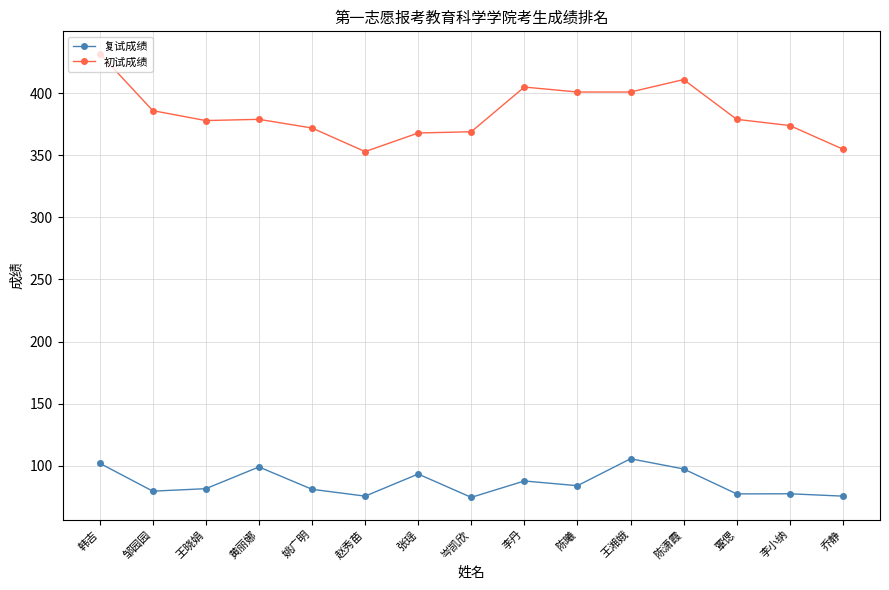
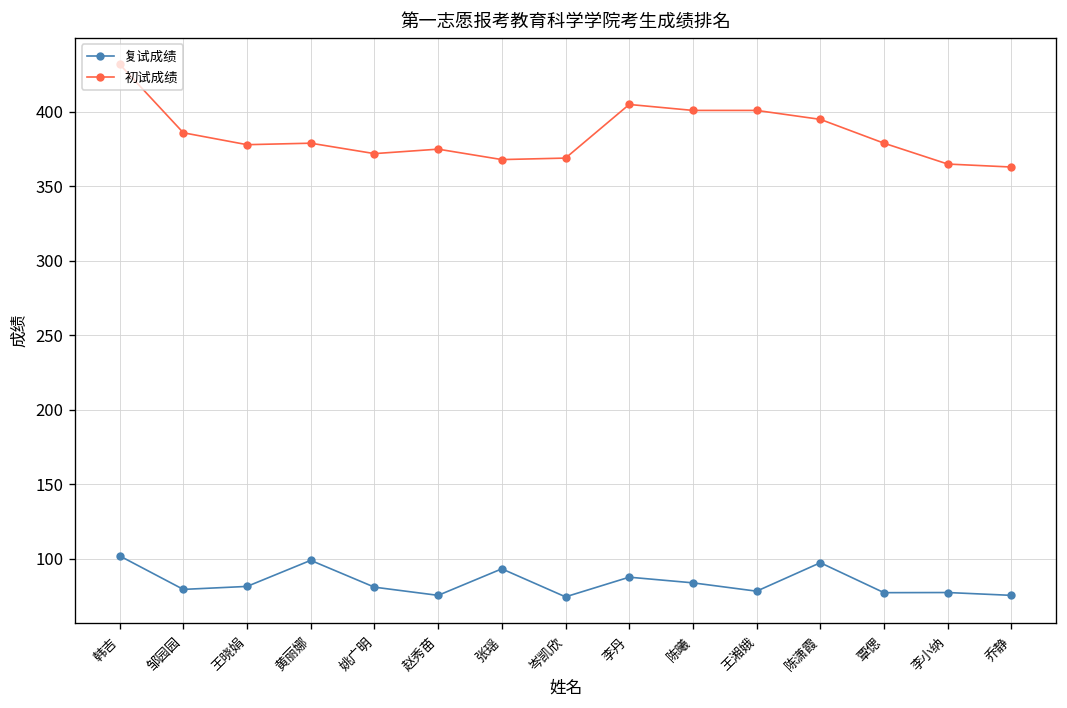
  {
    "复试成绩": {
      "韩吉": 102,
      "邹园园": 80,
      "王晓娟": 82,
      "黄丽娜": 99,
      "姚广明": 81,
      "赵秀苗": 76,
      "张瑶": 93,
      "岑凯欣": 75,
      "李丹": 88,
      "陈曦": 84,
-     "王湘娥": 106,
+     "王湘娥": 78,
      "陈潇霞": 97,
      "覃偲": 77,
      "李小纳": 77,
      "乔静": 76
    },
    "初试成绩": {
      "邹园园": 386,
      "王晓娟": 378,
      "黄丽娜": 379,
      "姚广明": 372,
-     "赵秀苗": 353,
+     "赵秀苗": 375,
      "张瑶": 368,
      "岑凯欣": 369,
      "李丹": 405,
      "陈曦": 401,
      "王湘娥": 401,
-     "陈潇霞": 411,
+     "陈潇霞": 395,
      "覃偲": 379,
-     "李小纳": 374,
-     "乔静": 355
+     "李小纳": 365,
+     "乔静": 363
    }
  }
